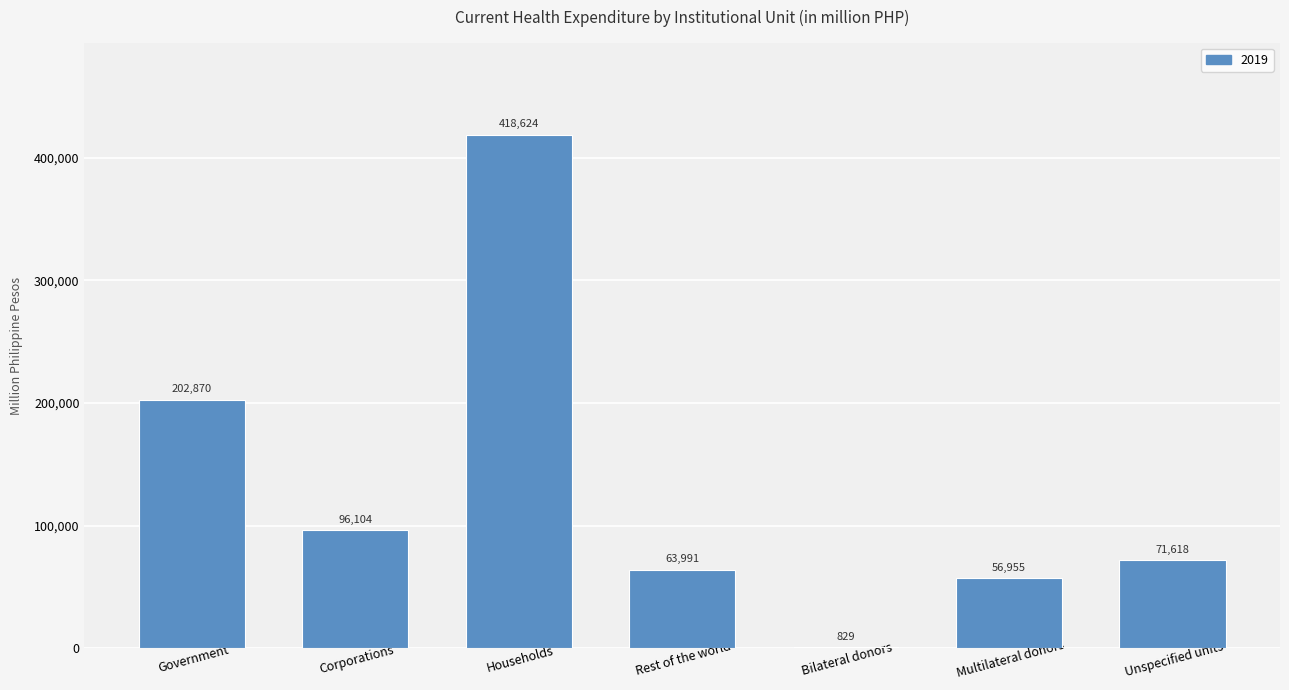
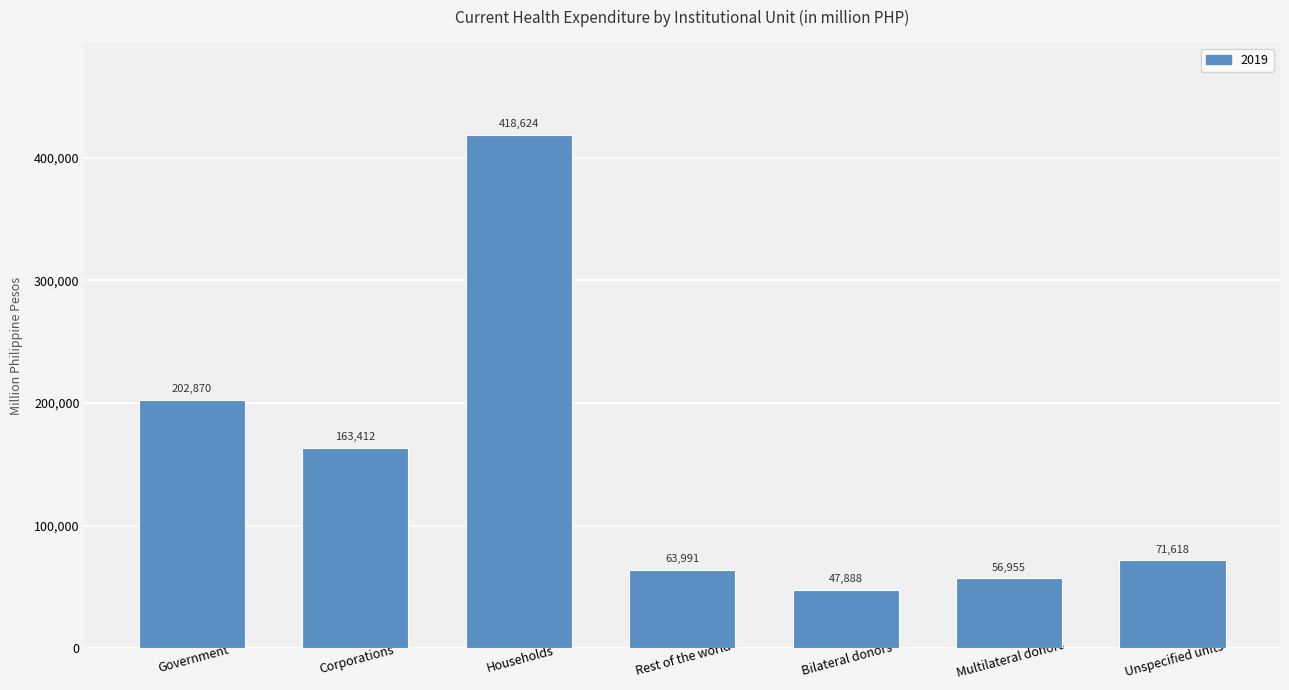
  {
    "Government": "202,870",
-   "Corporations": "96,104",
+   "Corporations": "163,412",
    "Households": "418,624",
    "Rest of the world": "63,991",
-   "Bilateral donors": "829",
+   "Bilateral donors": "47,888",
    "Multilateral donors": "56,955",
    "Unspecified units": "71,618"
  }
